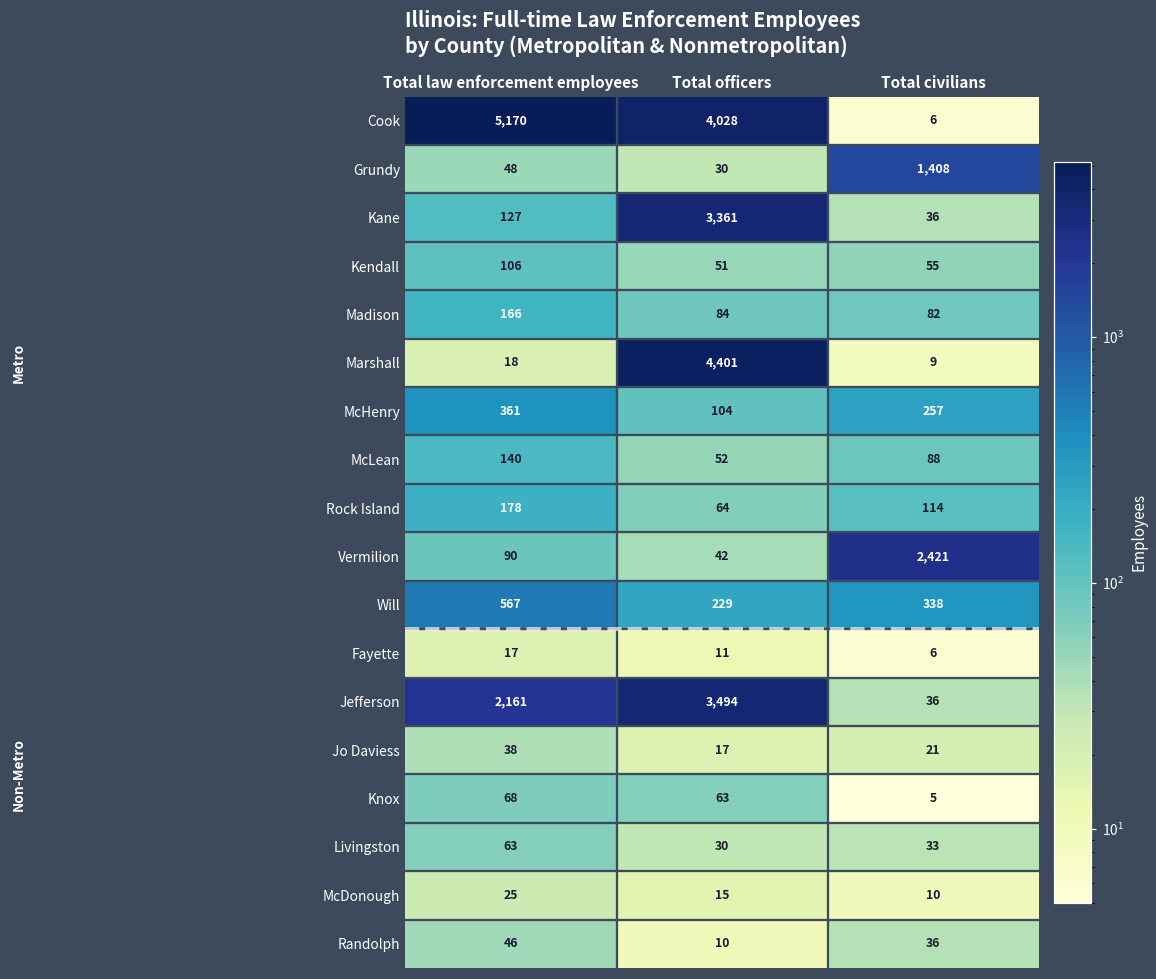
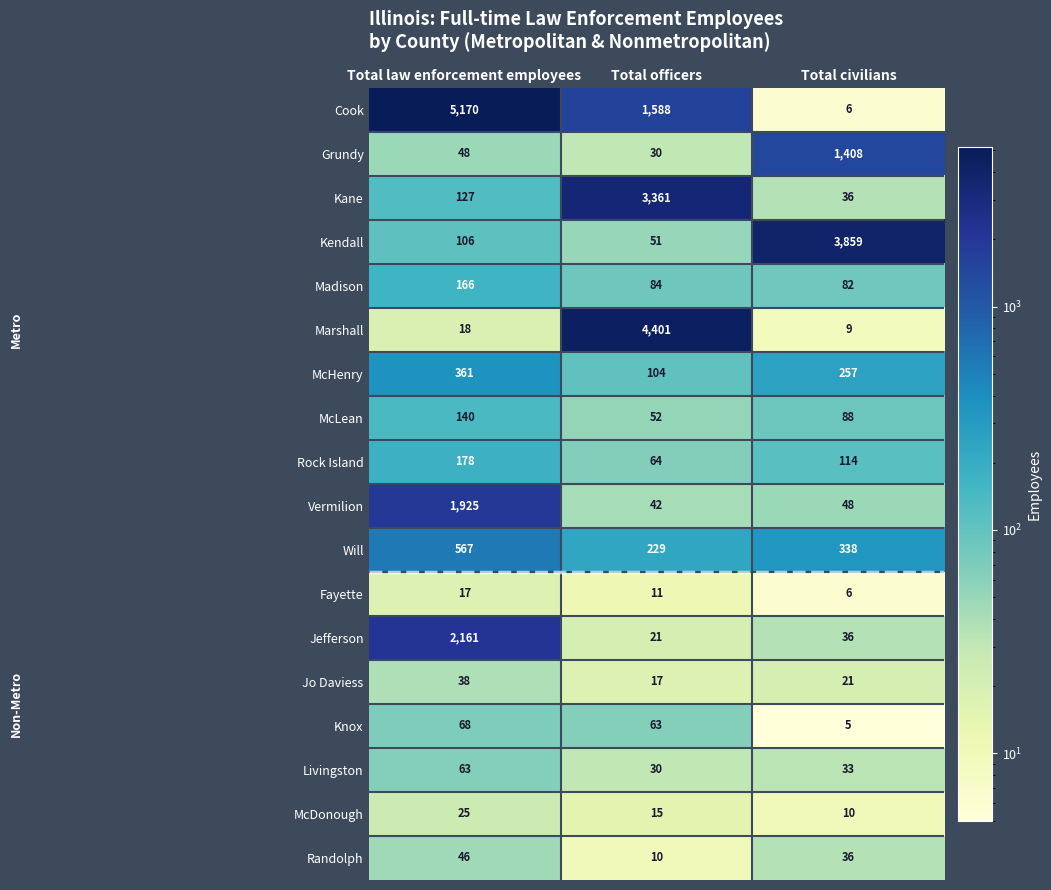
  {
    "Cook": {
      "Total law enforcement employees": "5,170",
-     "Total officers": "4,028",
+     "Total officers": "1,588",
      "Total civilians": "6"
    },
    "Grundy": {
      "Total law enforcement employees": "48",
      "Total officers": "30",
      "Total civilians": "1,408"
    },
    "Kane": {
      "Total law enforcement employees": "127",
      "Total officers": "3,361",
      "Total civilians": "36"
    },
    "Kendall": {
      "Total law enforcement employees": "106",
      "Total officers": "51",
-     "Total civilians": "55"
+     "Total civilians": "3,859"
    },
    "Madison": {
      "Total law enforcement employees": "166",
      "Total officers": "84",
      "Total civilians": "82"
    },
    "Marshall": {
      "Total law enforcement employees": "18",
      "Total officers": "4,401",
      "Total civilians": "9"
    },
    "McHenry": {
      "Total law enforcement employees": "361",
      "Total officers": "104",
      "Total civilians": "257"
    },
    "McLean": {
      "Total law enforcement employees": "140",
      "Total officers": "52",
      "Total civilians": "88"
    },
    "Rock Island": {
      "Total law enforcement employees": "178",
      "Total officers": "64",
      "Total civilians": "114"
    },
    "Vermilion": {
-     "Total law enforcement employees": "90",
+     "Total law enforcement employees": "1,925",
      "Total officers": "42",
-     "Total civilians": "2,421"
+     "Total civilians": "48"
    },
    "Will": {
      "Total law enforcement employees": "567",
      "Total officers": "229",
      "Total civilians": "338"
    },
    "Fayette": {
      "Total law enforcement employees": "17",
      "Total officers": "11",
      "Total civilians": "6"
    },
    "Jefferson": {
      "Total law enforcement employees": "2,161",
-     "Total officers": "3,494",
+     "Total officers": "21",
      "Total civilians": "36"
    },
    "Jo Daviess": {
      "Total law enforcement employees": "38",
      "Total officers": "17",
      "Total civilians": "21"
    },
    "Knox": {
      "Total law enforcement employees": "68",
      "Total officers": "63",
      "Total civilians": "5"
    },
    "Livingston": {
      "Total law enforcement employees": "63",
      "Total officers": "30",
      "Total civilians": "33"
    },
    "McDonough": {
      "Total law enforcement employees": "25",
      "Total officers": "15",
      "Total civilians": "10"
    },
    "Randolph": {
      "Total law enforcement employees": "46",
      "Total officers": "10",
      "Total civilians": "36"
    }
  }
